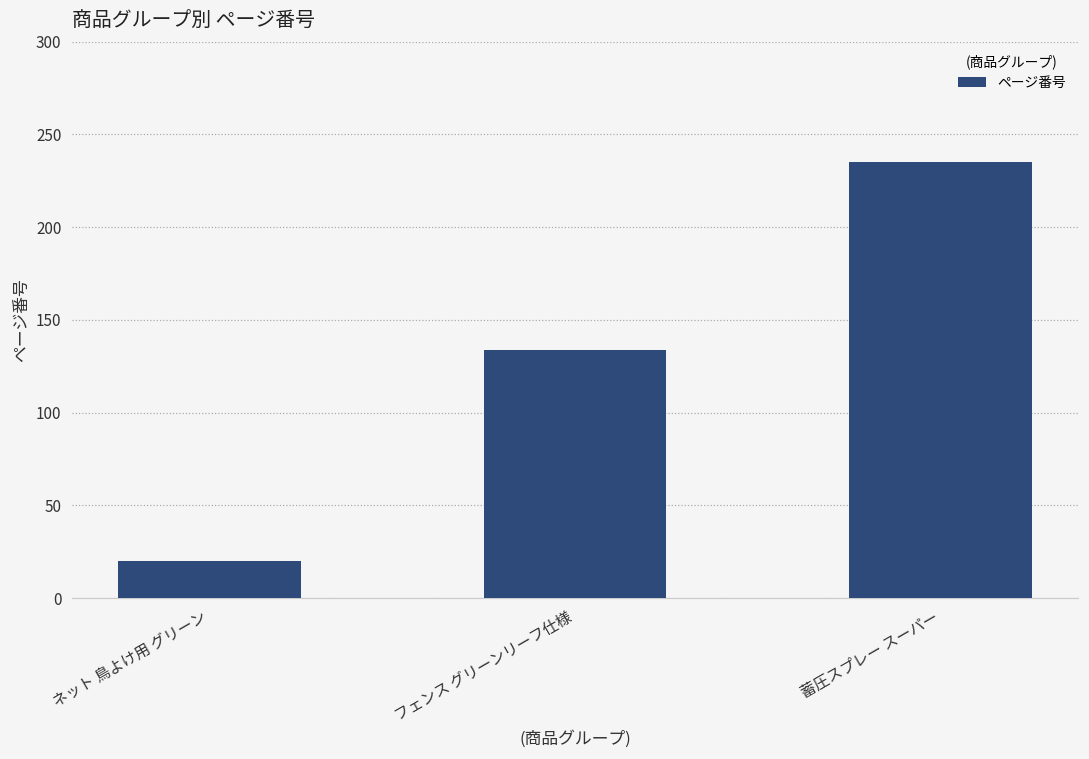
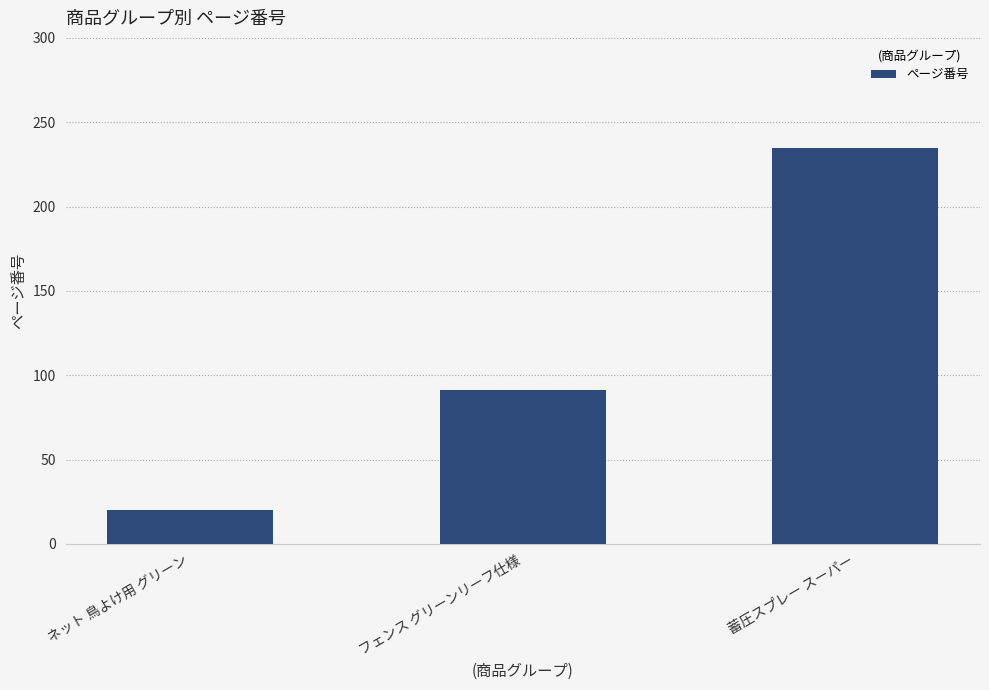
  {
    "ネット 鳥よけ用 グリーン": 20,
-   "フェンス グリーンリーフ仕様": 134,
+   "フェンス グリーンリーフ仕様": 91,
    "蓄圧スプレー スーパー": 235
  }
